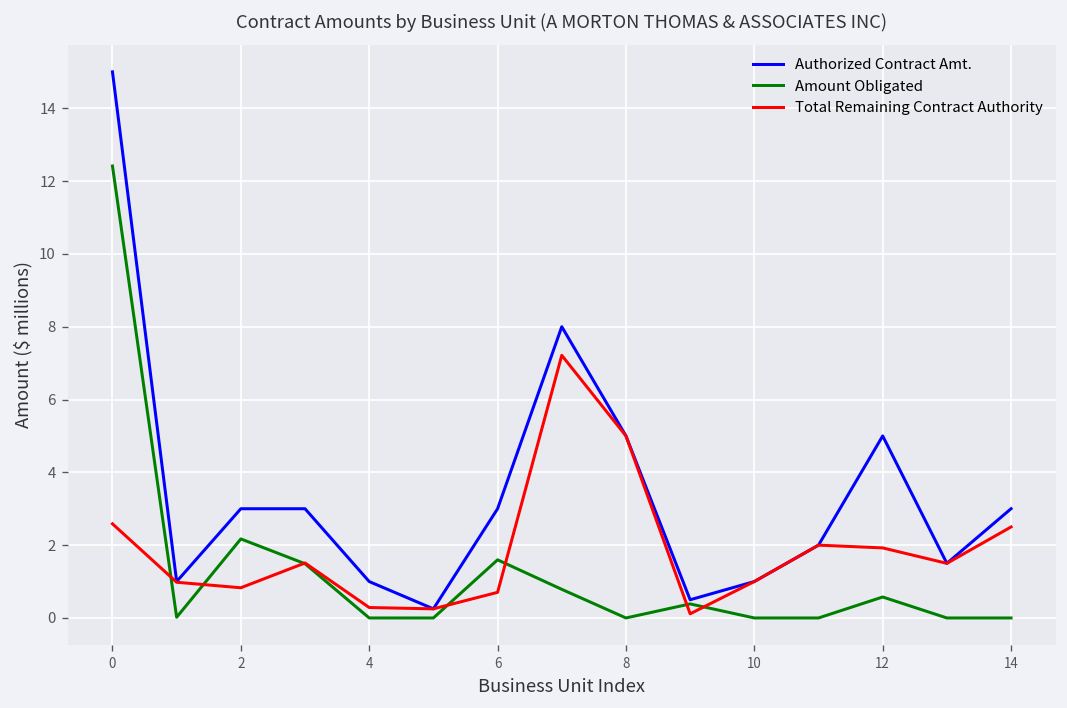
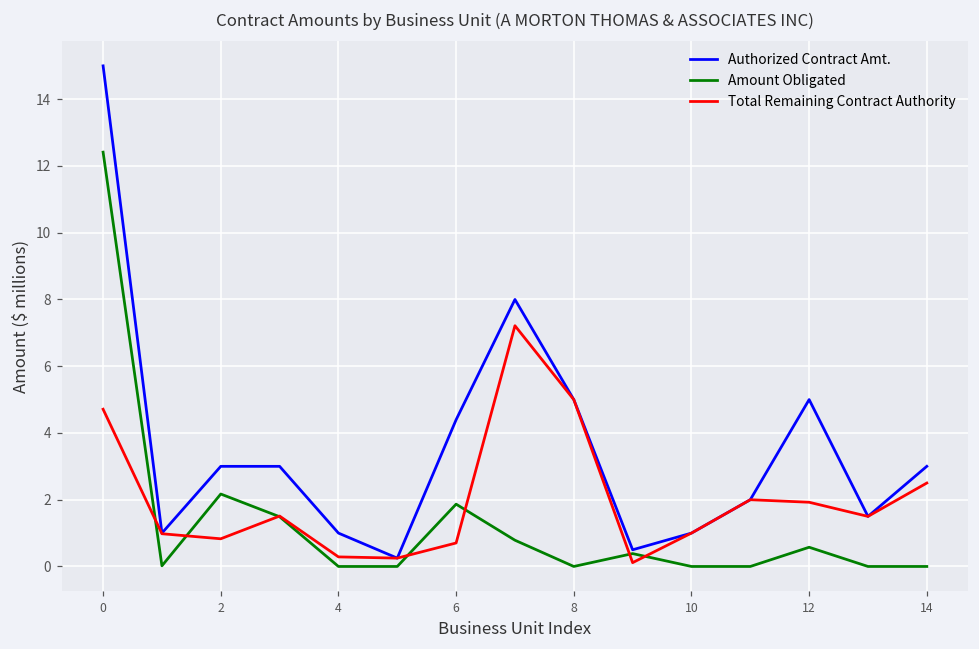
  {
    "Authorized Contract Amt.": {
      "0": 15.0,
      "2": 3.0,
      "4": 1.0,
-     "6": 3.0,
+     "6": 4.4,
      "12": 5.0,
      "14": 3.0
    },
    "Amount Obligated": {
      "0": 12.4,
      "2": 2.2,
      "4": 0.0,
-     "6": 1.6,
+     "6": 1.9,
      "8": 0.0,
      "10": 0.0,
      "12": 0.6,
      "14": 0.0
    },
    "Total Remaining Contract Authority": {
-     "0": 2.6,
+     "0": 4.7,
      "2": 0.8,
      "4": 0.3,
      "6": 0.7,
      "12": 1.9,
      "14": 2.5
    }
  }
